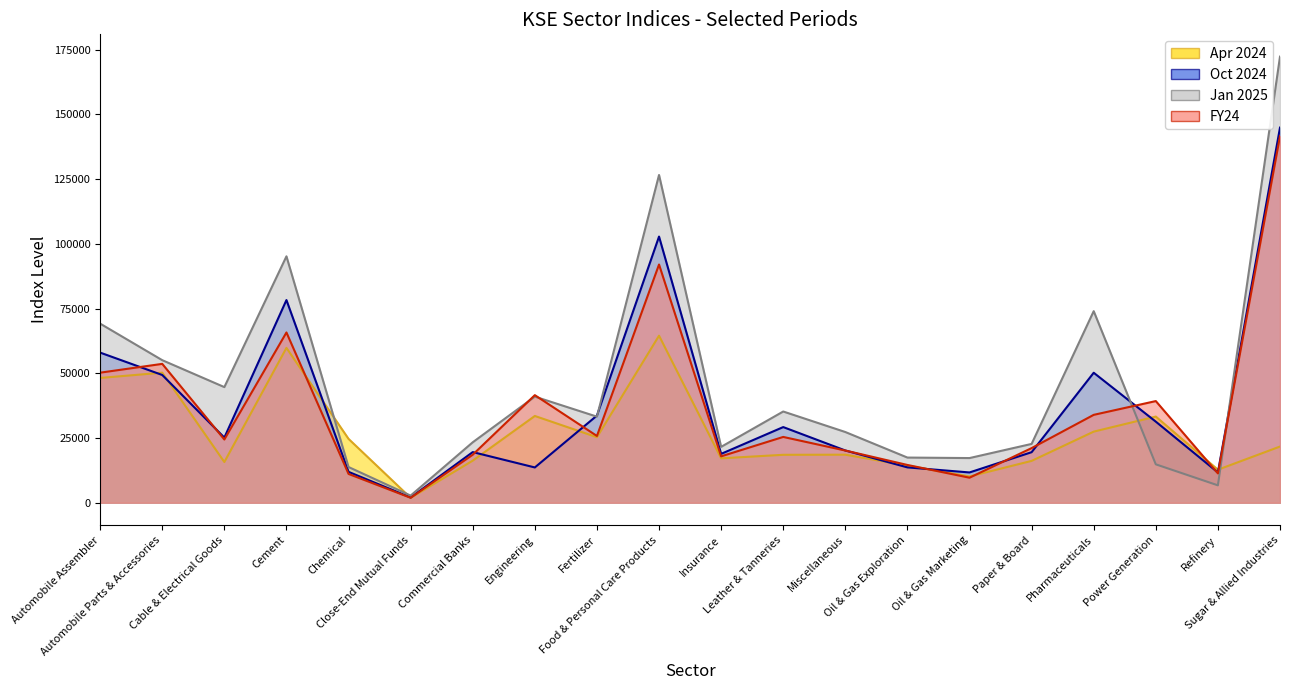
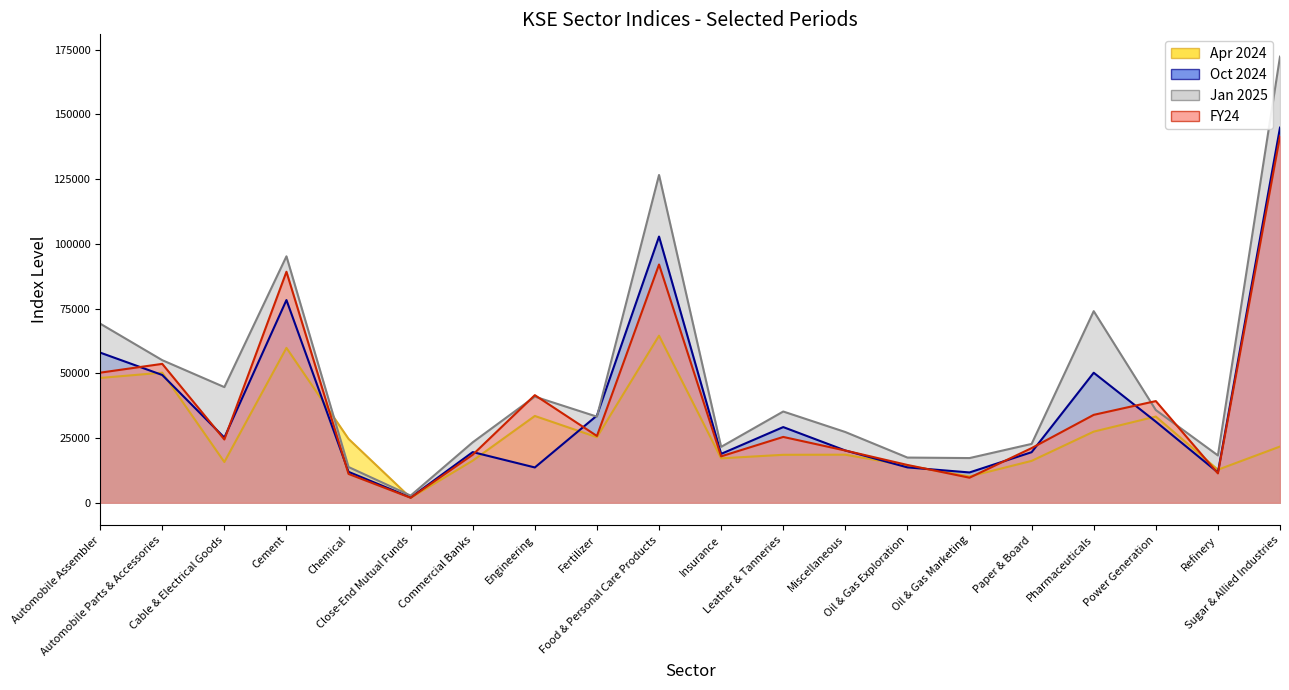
  {
    "Apr 2024": {
      "Automobile Assembler": 48000,
      "Cable & Electrical Goods": 16000,
      "Cement": 60000,
      "Chemical": 25000,
      "Commercial Banks": 16000,
      "Engineering": 34000,
      "Food & Personal Care Products": 65000,
      "Leather & Tanneries": 19000,
      "Miscellaneous": 19000,
      "Paper & Board": 16000,
      "Pharmaceuticals": 27000,
      "Power Generation": 33000,
      "Refinery": 13000,
      "Sugar & Allied Industries": 22000
    },
    "Oct 2024": {
      "Automobile Assembler": 58000,
      "Cement": 78000,
      "Commercial Banks": 20000,
      "Engineering": 14000,
      "Food & Personal Care Products": 103000,
      "Leather & Tanneries": 29000,
      "Oil & Gas Marketing": 12000,
      "Paper & Board": 20000,
      "Pharmaceuticals": 50000,
      "Power Generation": 31000,
      "Sugar & Allied Industries": 145000
    },
    "Jan 2025": {
      "Automobile Assembler": 69000,
      "Automobile Parts & Accessories": 55000,
      "Cable & Electrical Goods": 45000,
      "Cement": 95000,
      "Chemical": 14000,
      "Commercial Banks": 23000,
      "Food & Personal Care Products": 127000,
      "Insurance": 22000,
      "Leather & Tanneries": 35000,
      "Miscellaneous": 27000,
      "Oil & Gas Exploration": 17000,
      "Oil & Gas Marketing": 17000,
      "Paper & Board": 23000,
      "Pharmaceuticals": 74000,
-     "Power Generation": 15000,
-     "Refinery": 7000,
+     "Power Generation": 36000,
+     "Refinery": 18000,
      "Sugar & Allied Industries": 172000
    },
    "FY24": {
      "Automobile Assembler": 50000,
      "Automobile Parts & Accessories": 54000,
-     "Cement": 66000,
+     "Cement": 89000,
      "Commercial Banks": 19000,
      "Food & Personal Care Products": 92000,
      "Leather & Tanneries": 25000,
      "Paper & Board": 21000,
      "Pharmaceuticals": 34000,
      "Power Generation": 39000,
      "Sugar & Allied Industries": 142000
    }
  }
